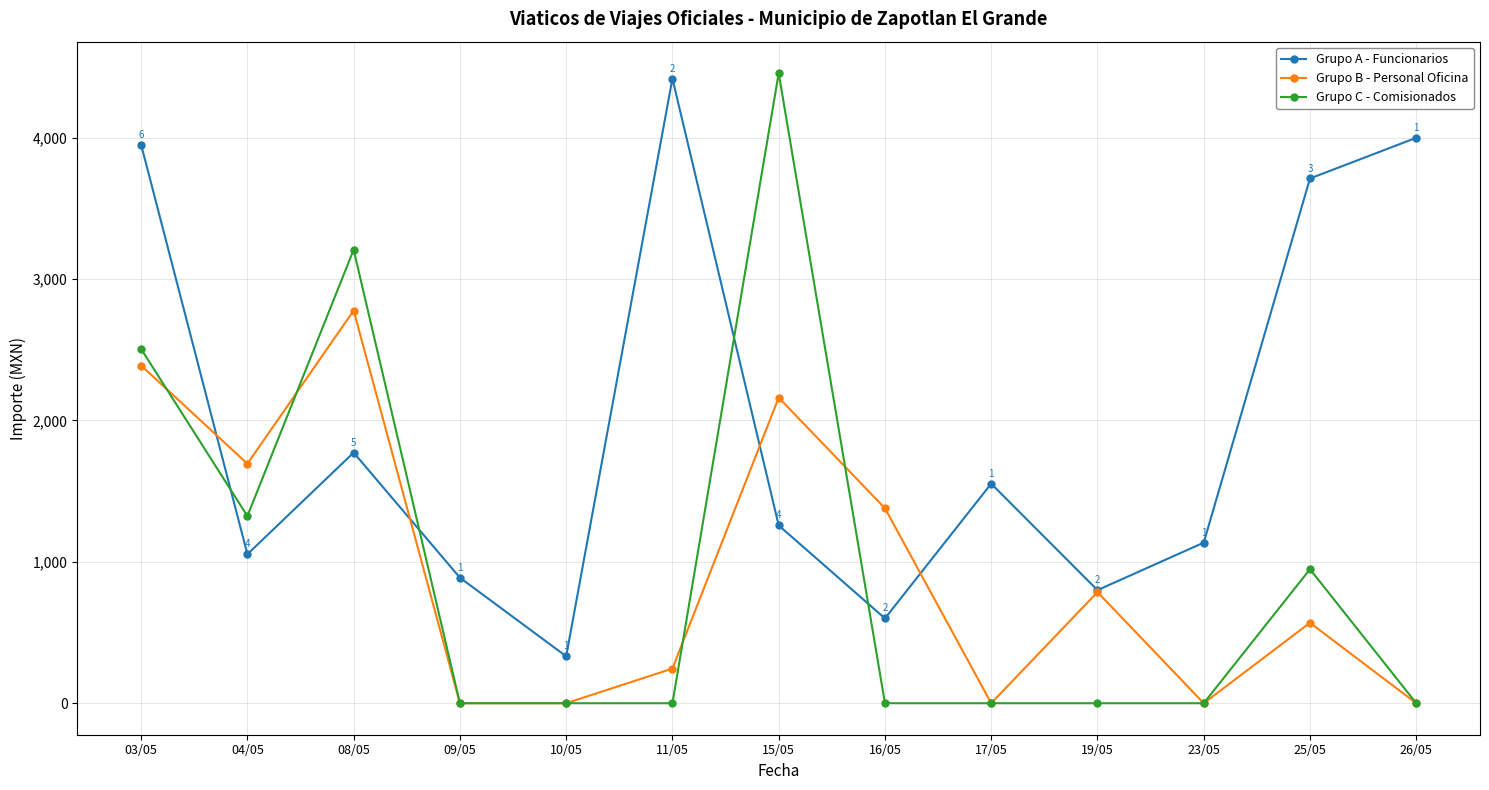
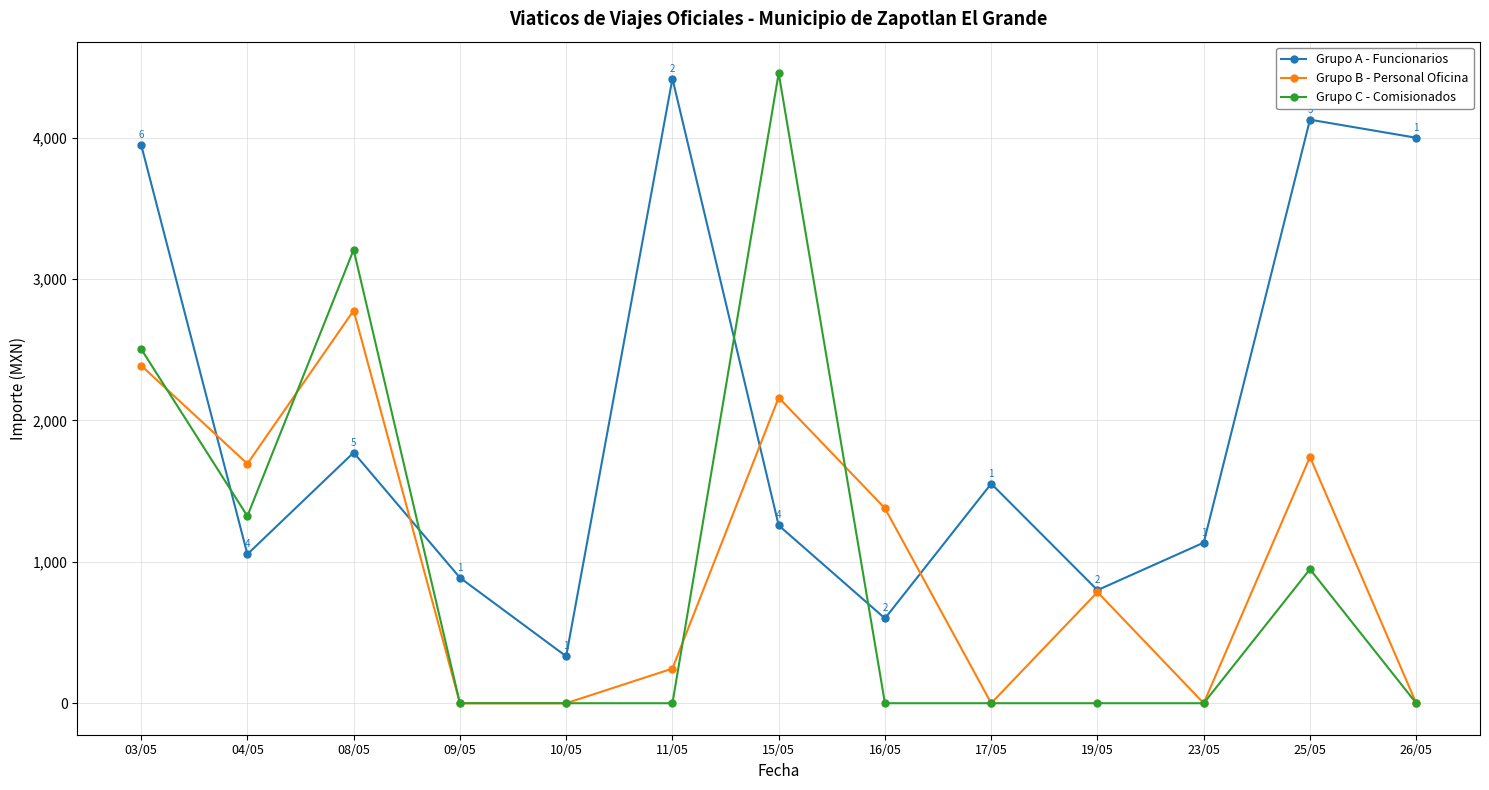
  {
    "Grupo A - Funcionarios": {
-     "25/05": "3,710"
+     "25/05": "4,130"
    },
    "Grupo B - Personal Oficina": {
      "03/05": "2,390",
      "04/05": "1,690",
      "08/05": "2,780",
      "11/05": "250",
      "15/05": "2,160",
      "16/05": "1,380",
-     "25/05": "570"
+     "25/05": "1,740"
    },
    "Grupo C - Comisionados": {
      "03/05": "2,510",
      "04/05": "1,320",
      "08/05": "3,210",
      "11/05": "0",
      "15/05": "4,460",
      "16/05": "0",
      "19/05": "0",
      "25/05": "950"
    }
  }
